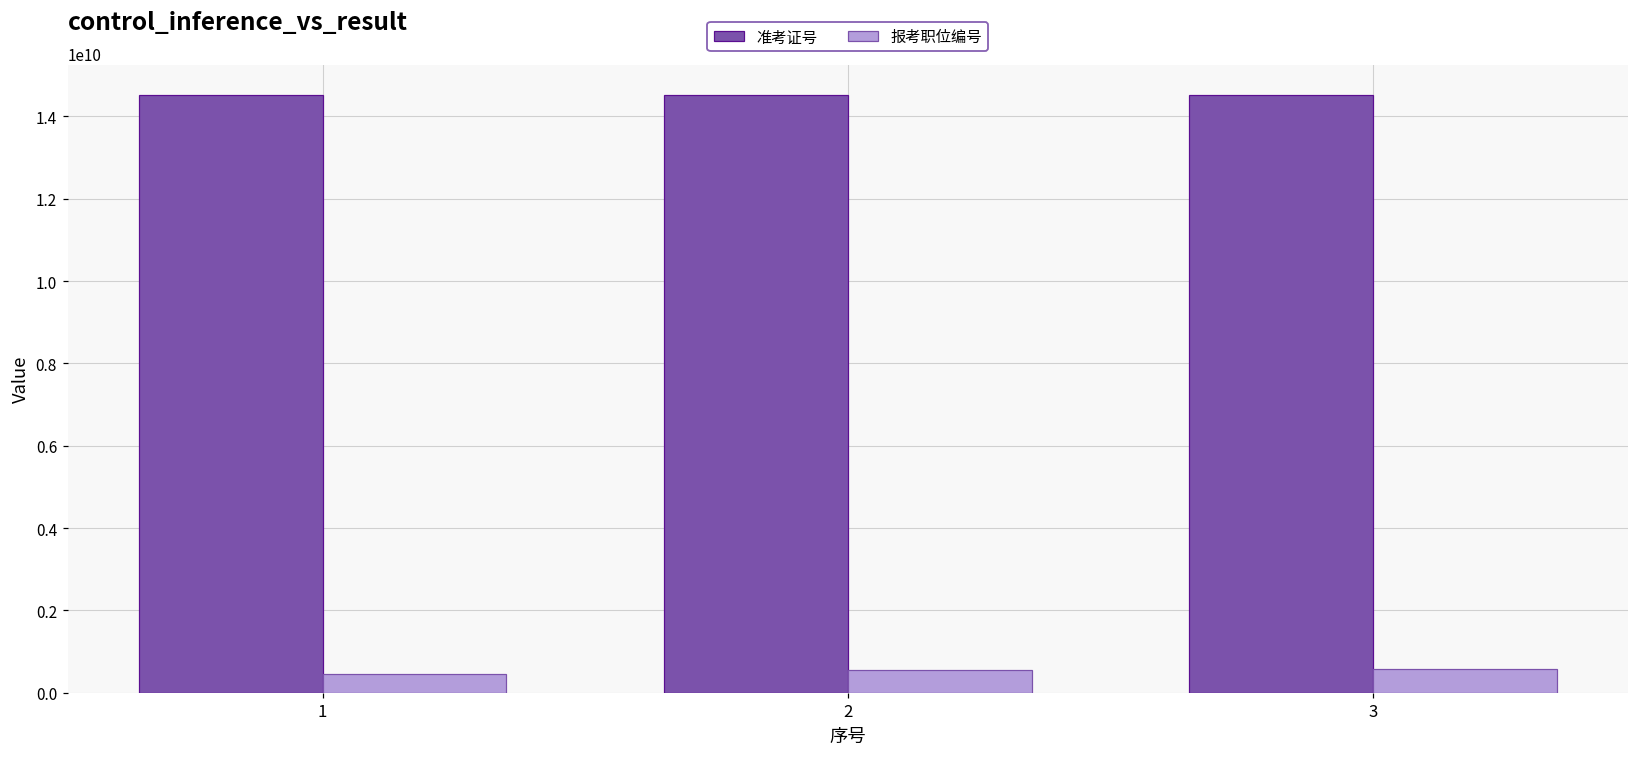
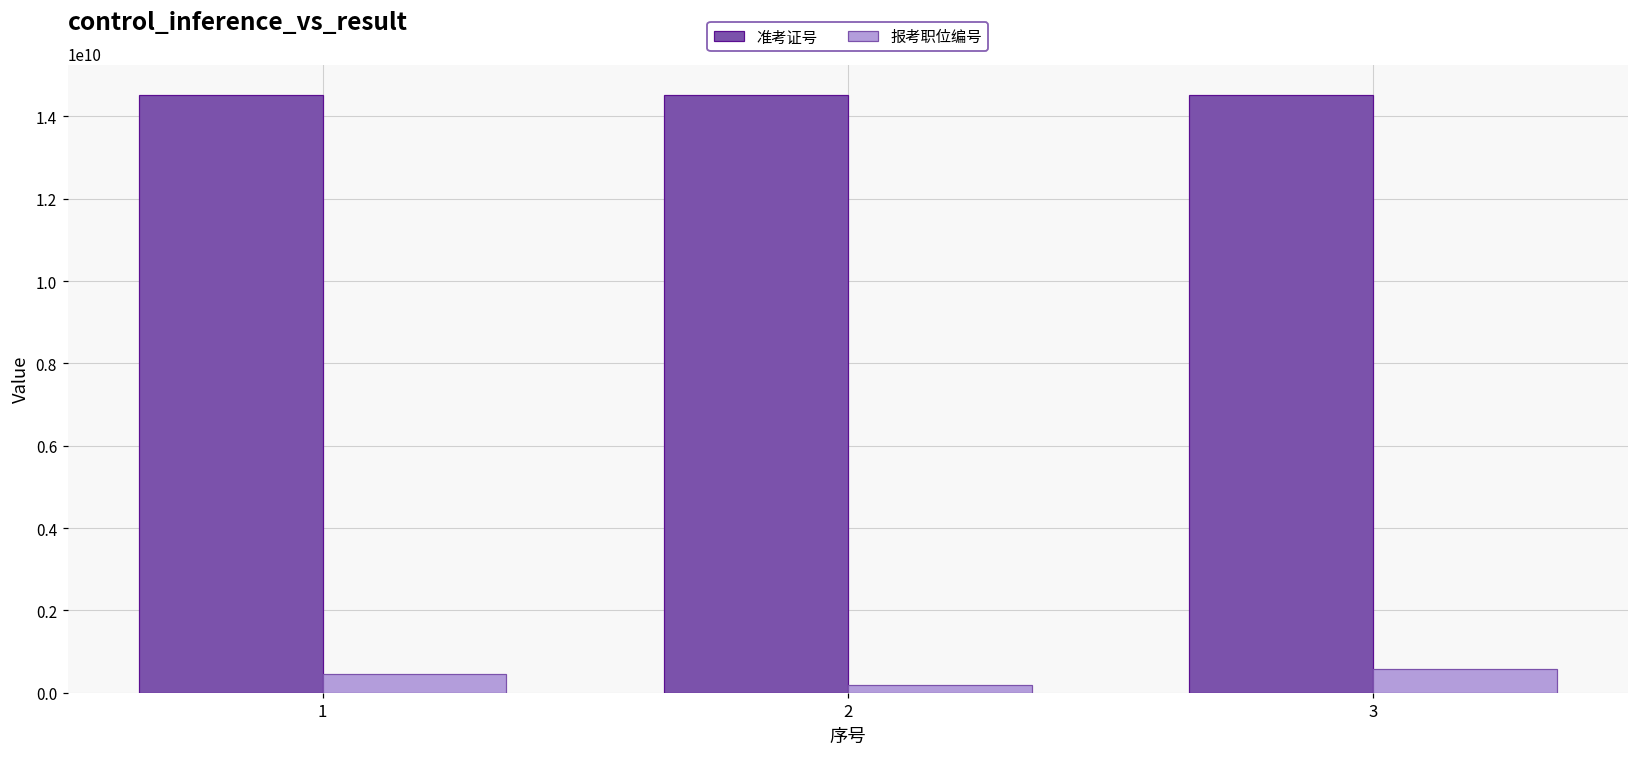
  {
    "准考证号": {
      "1": 14500000000,
      "2": 14500000000,
      "3": 14500000000
    },
    "报考职位编号": {
      "1": 500000000,
-     "2": 600000000,
+     "2": 200000000,
      "3": 600000000
    }
  }
